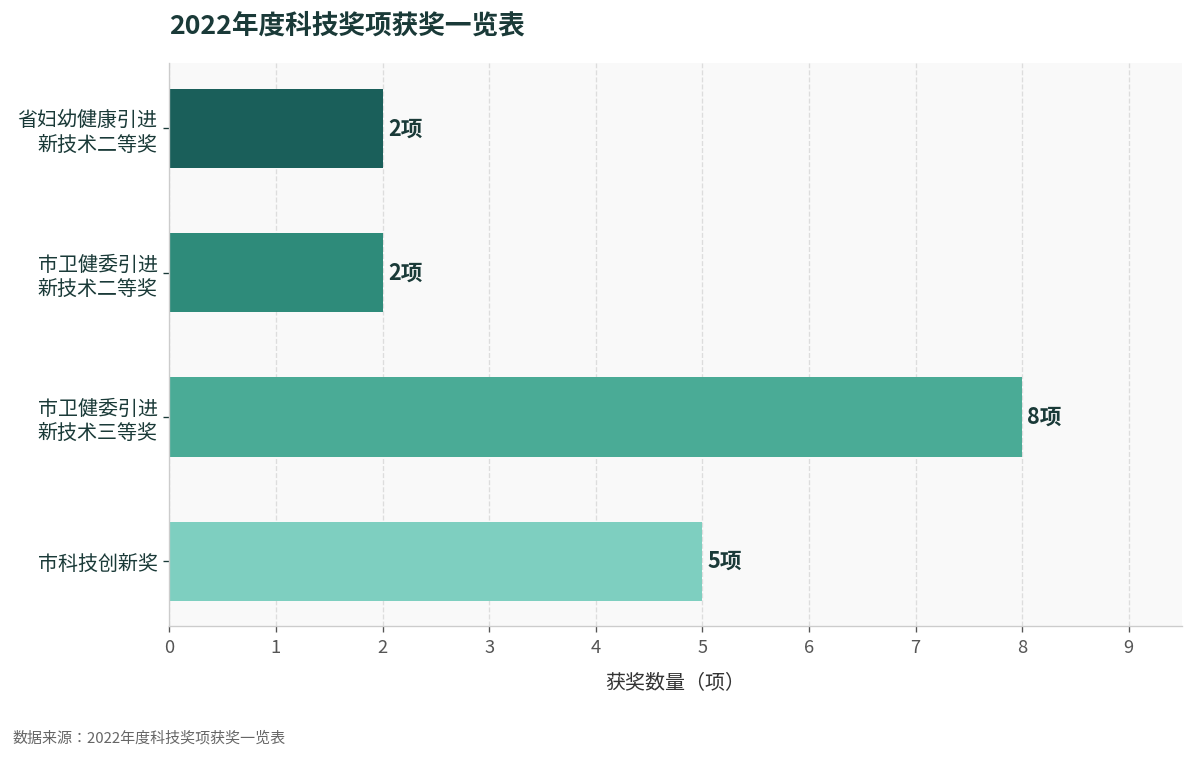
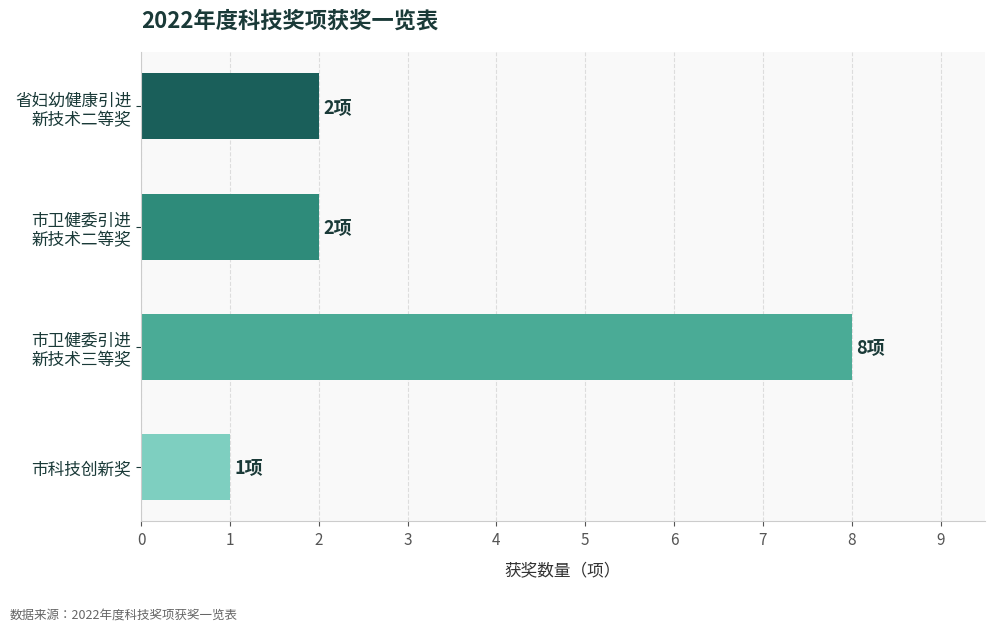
  {
    "省妇幼健康引进 新技术二等奖": "2项",
    "市卫健委引进 新技术二等奖": "2项",
    "市卫健委引进 新技术三等奖": "8项",
-   "市科技创新奖": "5项"
+   "市科技创新奖": "1项"
  }
